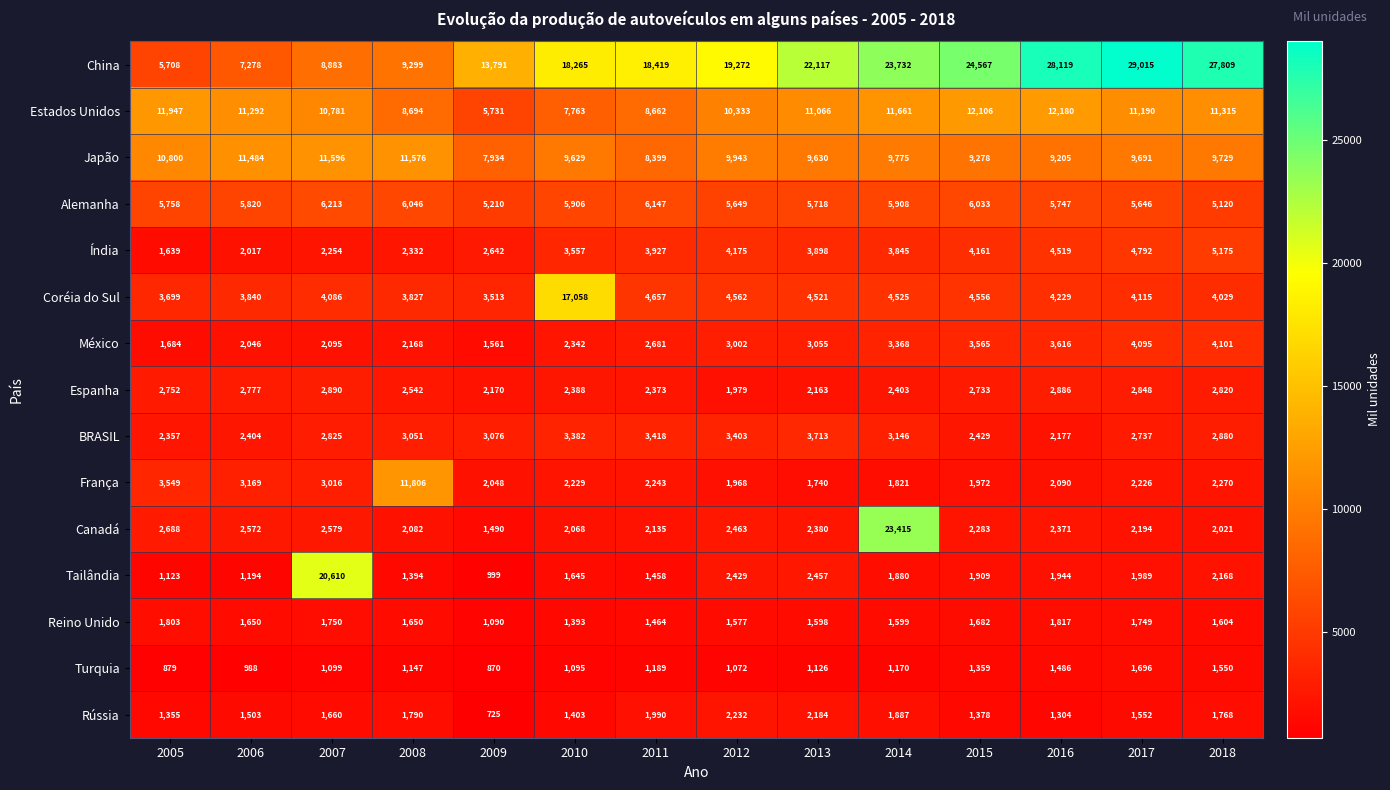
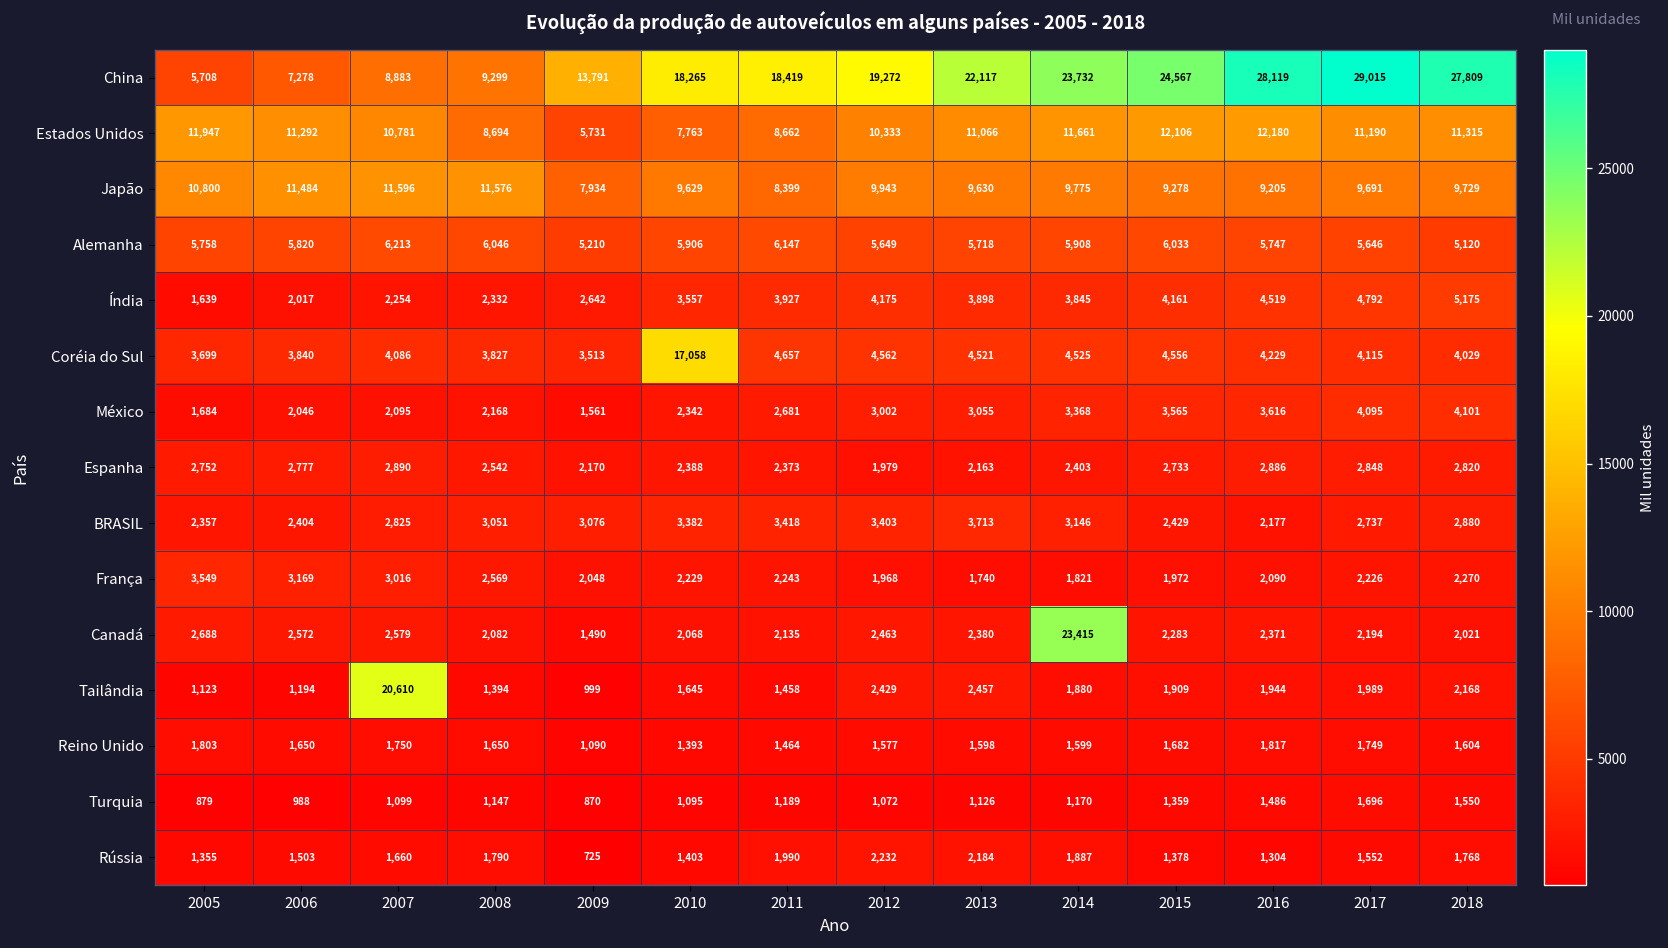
  {
    "França": {
      "2005": "3,549",
      "2006": "3,169",
      "2007": "3,016",
-     "2008": "11,806",
+     "2008": "2,569",
      "2009": "2,048",
      "2010": "2,229",
      "2011": "2,243",
      "2012": "1,968",
      "2013": "1,740",
      "2014": "1,821",
      "2015": "1,972",
      "2016": "2,090",
      "2017": "2,226",
      "2018": "2,270"
    }
  }
